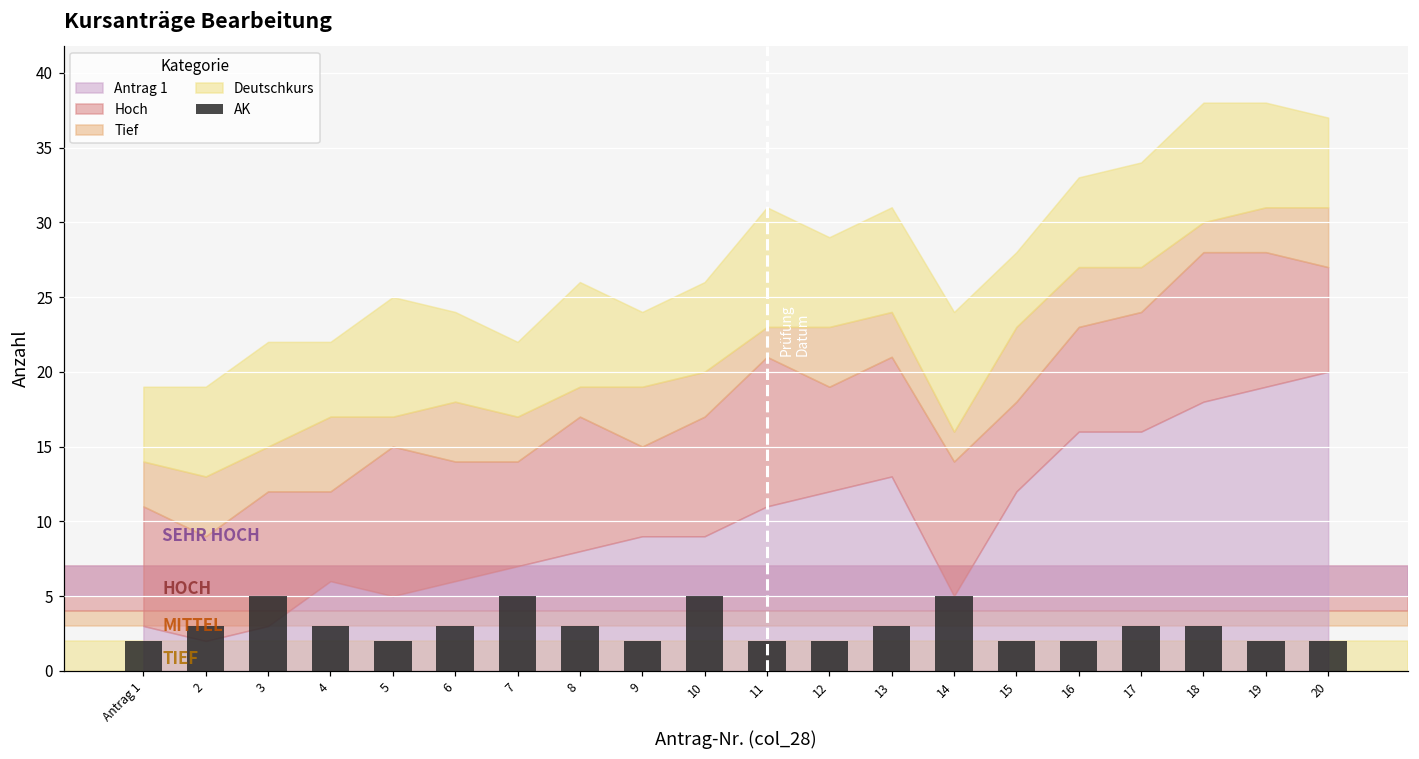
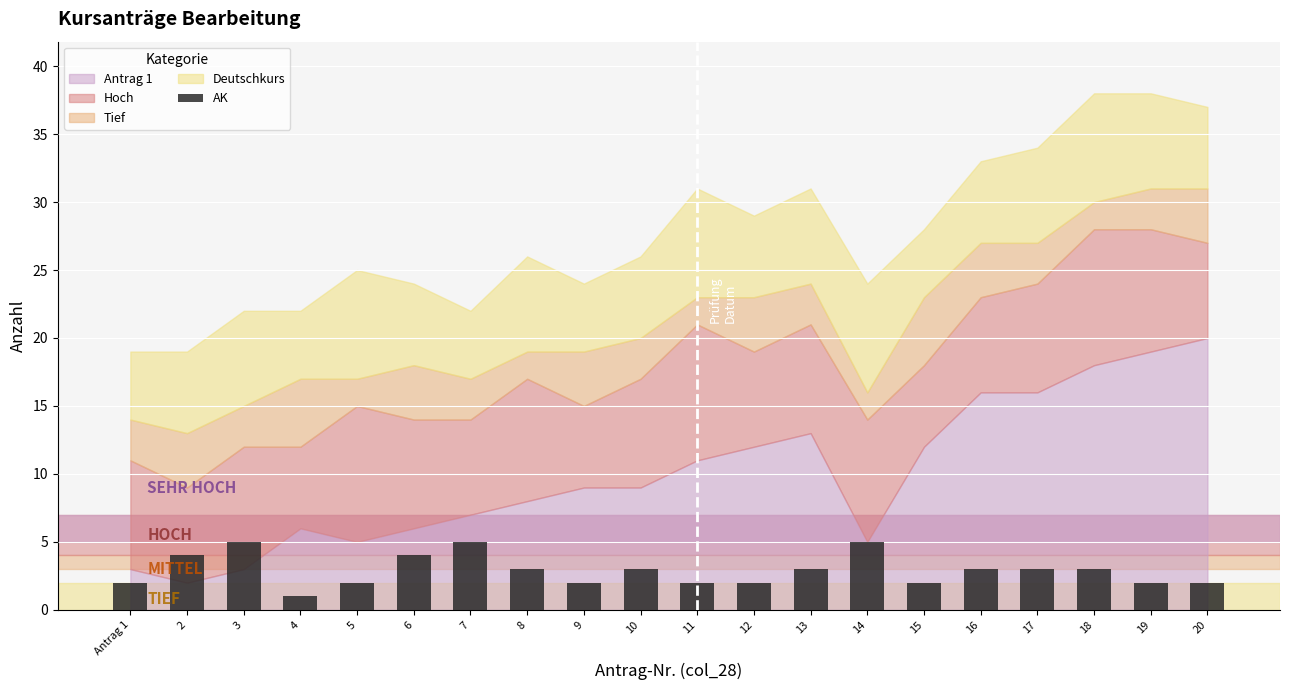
  {
    "AK": {
      "Antrag 1": 2,
-     "2": 3,
+     "2": 4,
      "3": 5,
-     "4": 3,
+     "4": 1,
      "5": 2,
-     "6": 3,
+     "6": 4,
      "7": 5,
      "8": 3,
      "9": 2,
-     "10": 5,
+     "10": 3,
      "11": 2,
      "12": 2,
      "13": 3,
      "14": 5,
      "15": 2,
-     "16": 2,
+     "16": 3,
      "17": 3,
      "18": 3,
      "19": 2,
      "20": 2
    },
    "Antrag 1": {
      "Antrag 1": 3,
      "2": 2,
      "3": 3,
      "4": 6,
      "5": 5,
      "6": 6,
      "7": 7,
      "8": 8,
      "9": 9,
      "10": 9,
      "11": 11,
      "12": 12,
      "13": 13,
      "14": 5,
      "15": 12,
      "16": 16,
      "17": 16,
      "18": 18,
      "19": 19,
      "20": 20
    }
  }
